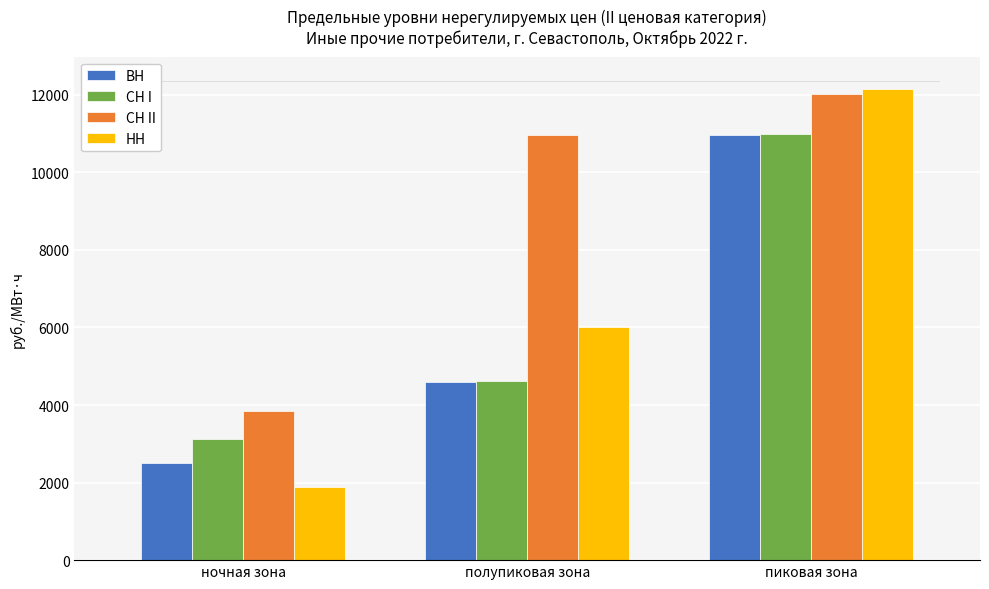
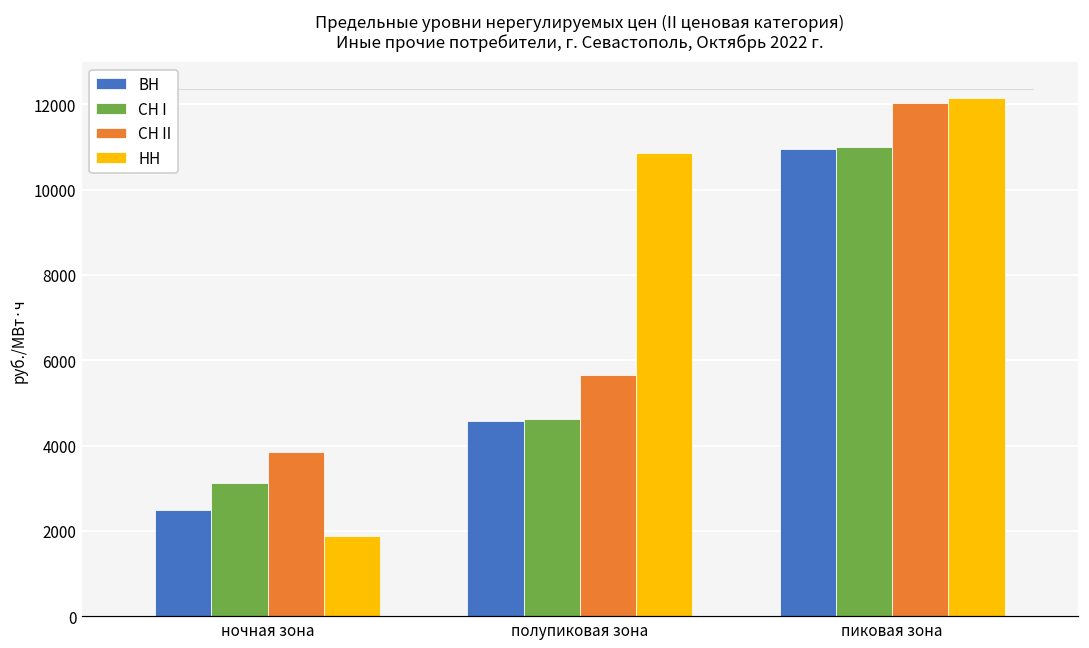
  {
    "ВН": {
      "ночная зона": 2500,
      "полупиковая зона": 4600,
      "пиковая зона": 11000
    },
    "СН I": {
      "ночная зона": 3100,
      "полупиковая зона": 4600,
      "пиковая зона": 11000
    },
    "СН II": {
      "ночная зона": 3800,
-     "полупиковая зона": 11000,
+     "полупиковая зона": 5600,
      "пиковая зона": 12000
    },
    "НН": {
      "ночная зона": 1900,
-     "полупиковая зона": 6000,
+     "полупиковая зона": 10900,
      "пиковая зона": 12100
    }
  }
